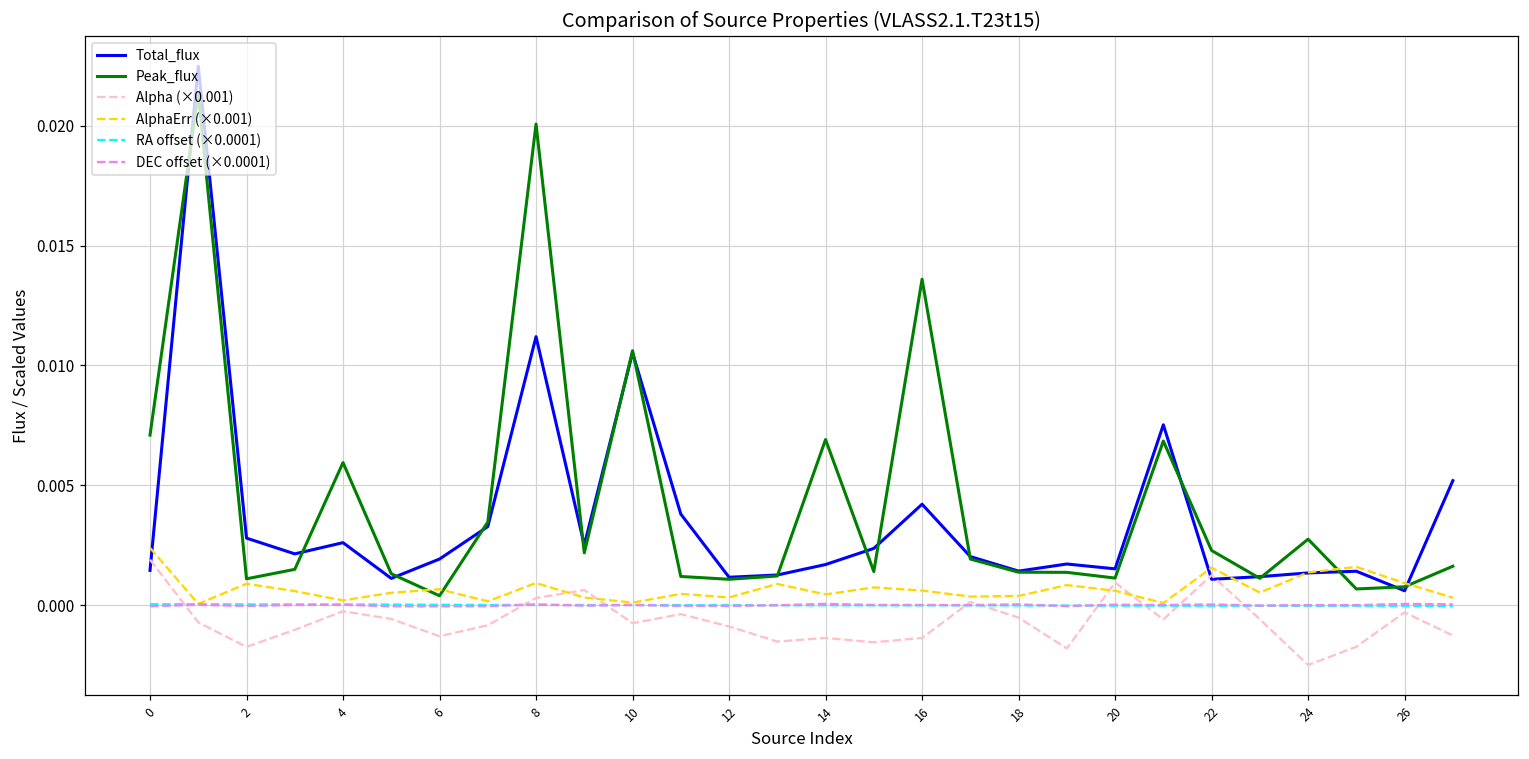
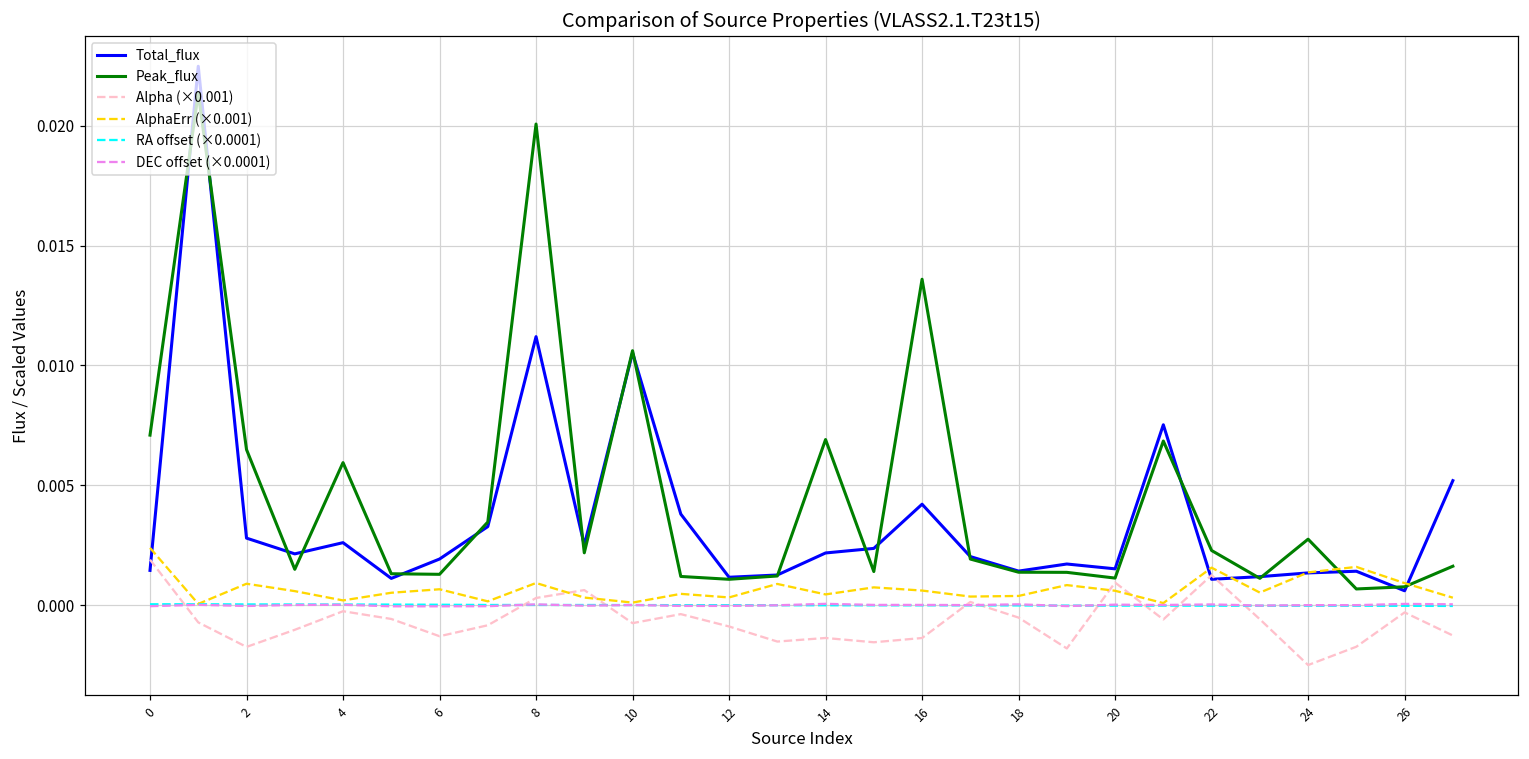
  {
    "Total_flux": {
      "0": 0.0015,
      "2": 0.0028,
      "4": 0.0026,
      "6": 0.0019,
      "8": 0.0112,
-     "14": 0.0017,
+     "14": 0.0022,
      "16": 0.0042,
      "20": 0.0015,
      "22": 0.0011,
      "26": 0.0006
    },
    "Peak_flux": {
      "0": 0.0071,
-     "2": 0.0011,
+     "2": 0.0065,
      "4": 0.0059,
-     "6": 0.0004,
+     "6": 0.0013,
      "8": 0.0201,
      "14": 0.0069,
      "16": 0.0136,
      "20": 0.0011,
      "22": 0.0023,
      "24": 0.0028,
      "26": 0.0008
    },
    "Alpha (×0.001)": {
      "0": 0.0019,
      "2": -0.0017,
      "4": -0.0003,
      "6": -0.0013,
      "8": 0.0003,
      "10": -0.0007,
      "12": -0.0009,
      "14": -0.0014,
      "16": -0.0014,
      "18": -0.0005,
      "20": 0.0009,
      "22": 0.0013,
      "24": -0.0025,
      "26": -0.0003
    },
    "AlphaErr (×0.001)": {
      "0": 0.0024,
      "2": 0.0009,
      "4": 0.0002,
      "6": 0.0007,
      "8": 0.0009,
      "12": 0.0003,
      "14": 0.0004,
      "16": 0.0006,
      "18": 0.0004,
      "20": 0.0006,
      "22": 0.0016,
      "26": 0.0009
    }
  }
